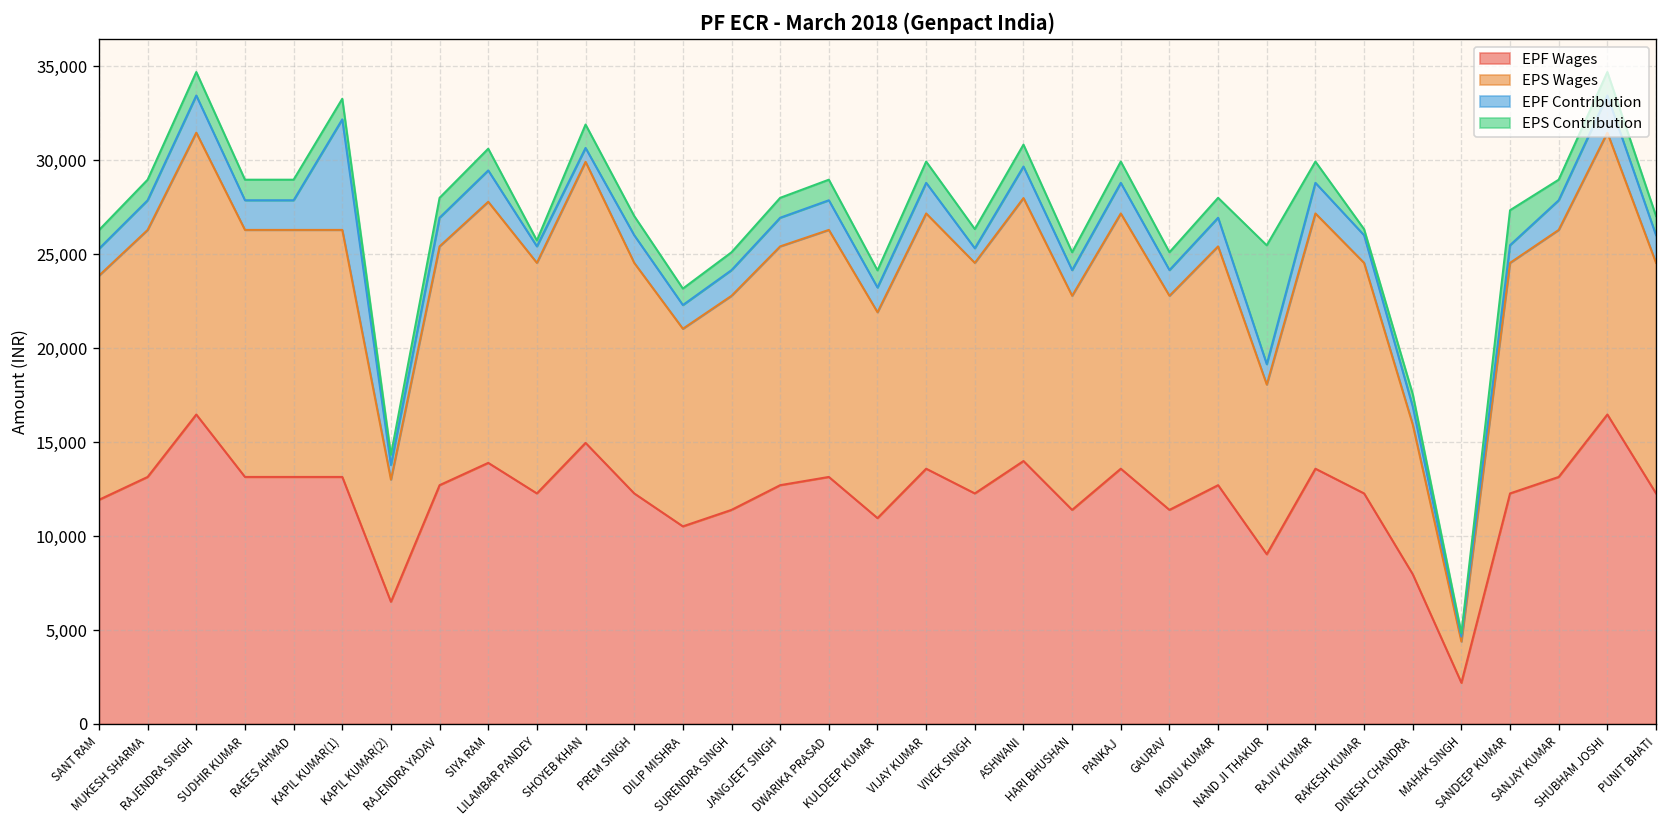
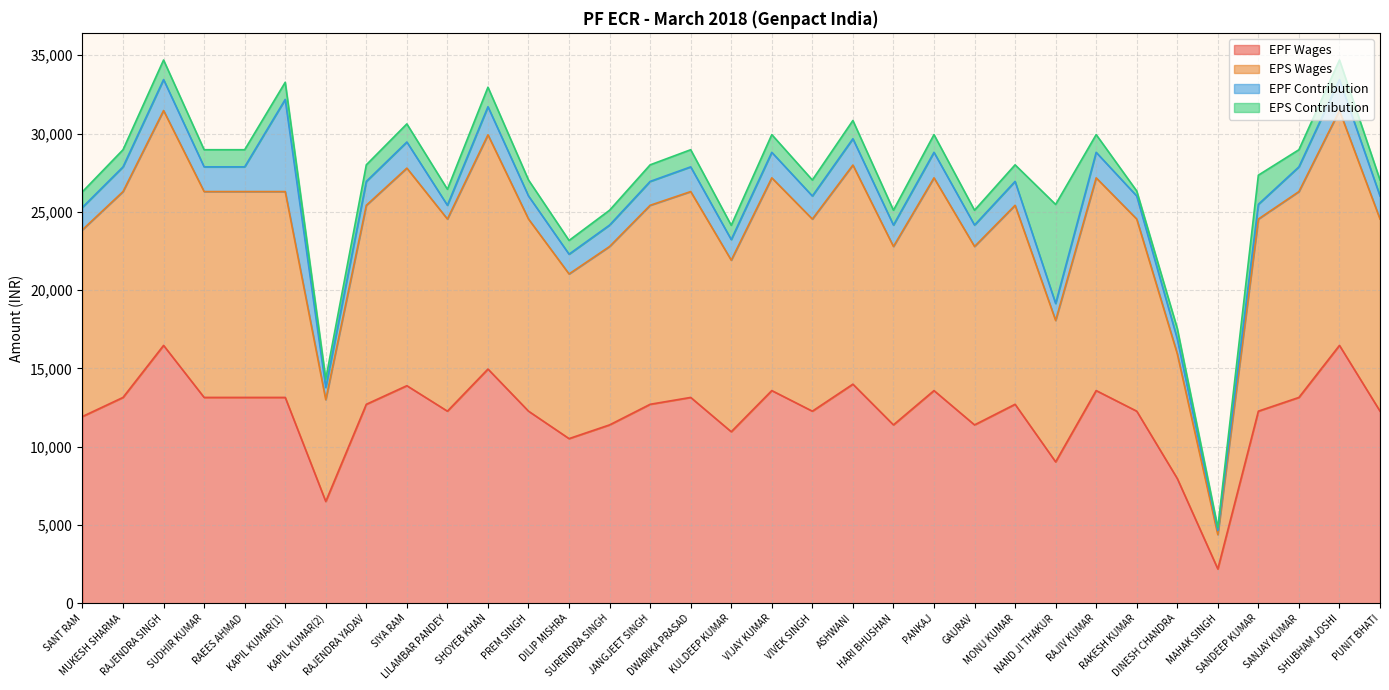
  {
    "EPF Contribution": {
      "SANT RAM": "1,400",
      "MUKESH SHARMA": "1,600",
      "RAJENDRA SINGH": "2,000",
      "SUDHIR KUMAR": "1,600",
      "RAEES AHMAD": "1,600",
      "KAPIL KUMAR(1)": "5,900",
      "KAPIL KUMAR(2)": "800",
      "RAJENDRA YADAV": "1,500",
      "SIYA RAM": "1,700",
      "LILAMBAR PANDEY": "900",
-     "SHOYEB KHAN": "700",
+     "SHOYEB KHAN": "1,800",
      "PREM SINGH": "1,500",
      "DILIP MISHRA": "1,300",
      "SURENDRA SINGH": "1,400",
      "JANGJEET SINGH": "1,500",
      "DWARIKA PRASAD": "1,600",
      "KULDEEP KUMAR": "1,300",
      "VIJAY KUMAR": "1,600",
-     "VIVEK SINGH": "800",
+     "VIVEK SINGH": "1,500",
      "ASHWANI": "1,700",
      "HARI BHUSHAN": "1,400",
      "PANKAJ": "1,600",
      "GAURAV": "1,400",
      "MONU KUMAR": "1,500",
      "NAND JI THAKUR": "1,100",
      "RAJIV KUMAR": "1,600",
      "RAKESH KUMAR": "1,500",
      "DINESH CHANDRA": "1,000",
      "MAHAK SINGH": "300",
      "SANDEEP KUMAR": "900",
      "SANJAY KUMAR": "1,600",
      "PUNIT BHATI": "1,500"
    },
    "EPS Contribution": {
      "SANT RAM": "1,000",
      "MUKESH SHARMA": "1,100",
      "RAJENDRA SINGH": "1,300",
      "SUDHIR KUMAR": "1,100",
      "RAEES AHMAD": "1,100",
      "KAPIL KUMAR(1)": "1,100",
      "KAPIL KUMAR(2)": "500",
      "RAJENDRA YADAV": "1,100",
      "SIYA RAM": "1,200",
-     "LILAMBAR PANDEY": "300",
+     "LILAMBAR PANDEY": "1,000",
      "SHOYEB KHAN": "1,200",
      "PREM SINGH": "1,000",
      "DILIP MISHRA": "900",
      "SURENDRA SINGH": "900",
      "JANGJEET SINGH": "1,100",
      "DWARIKA PRASAD": "1,100",
      "KULDEEP KUMAR": "900",
      "VIJAY KUMAR": "1,100",
      "VIVEK SINGH": "1,000",
      "ASHWANI": "1,200",
      "HARI BHUSHAN": "900",
      "PANKAJ": "1,100",
      "GAURAV": "900",
      "MONU KUMAR": "1,100",
      "NAND JI THAKUR": "6,300",
      "RAJIV KUMAR": "1,100",
      "RAKESH KUMAR": "300",
      "DINESH CHANDRA": "700",
      "MAHAK SINGH": "200",
      "SANDEEP KUMAR": "1,900",
      "SANJAY KUMAR": "1,100",
      "PUNIT BHATI": "1,000"
    }
  }
